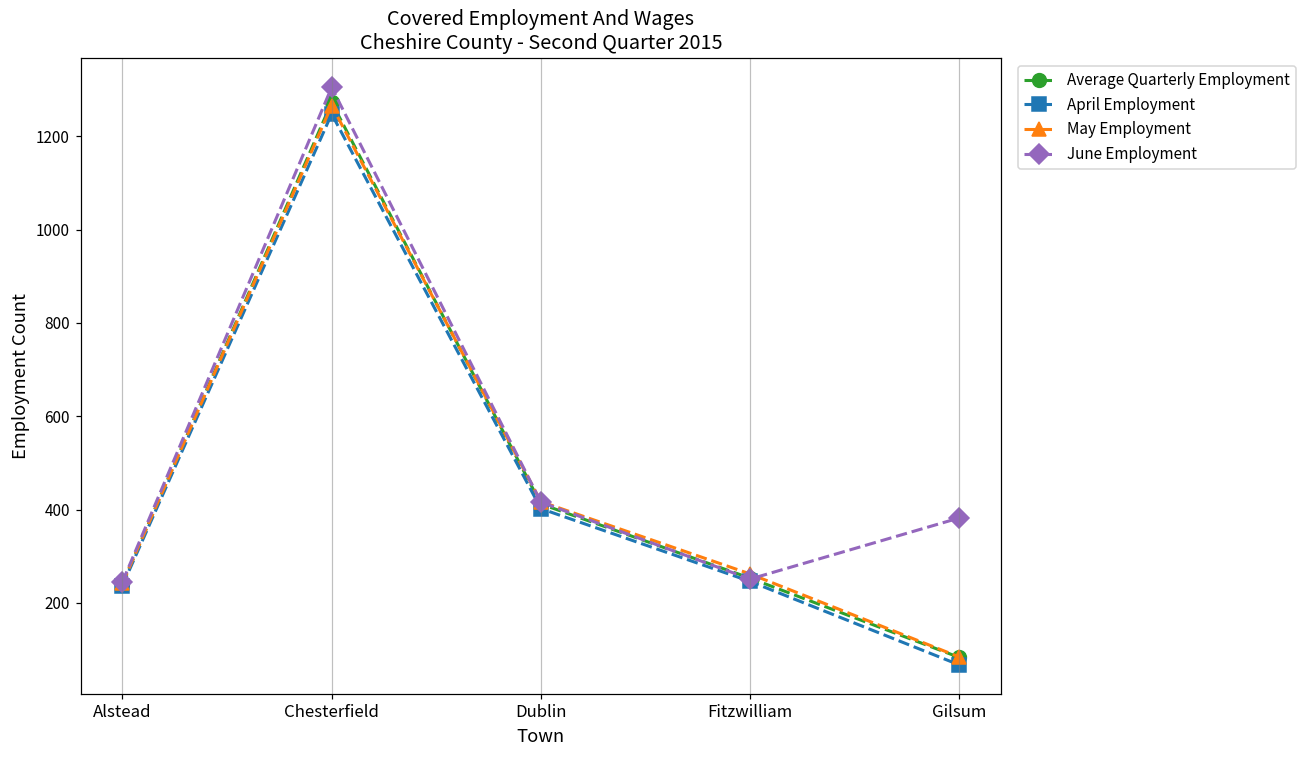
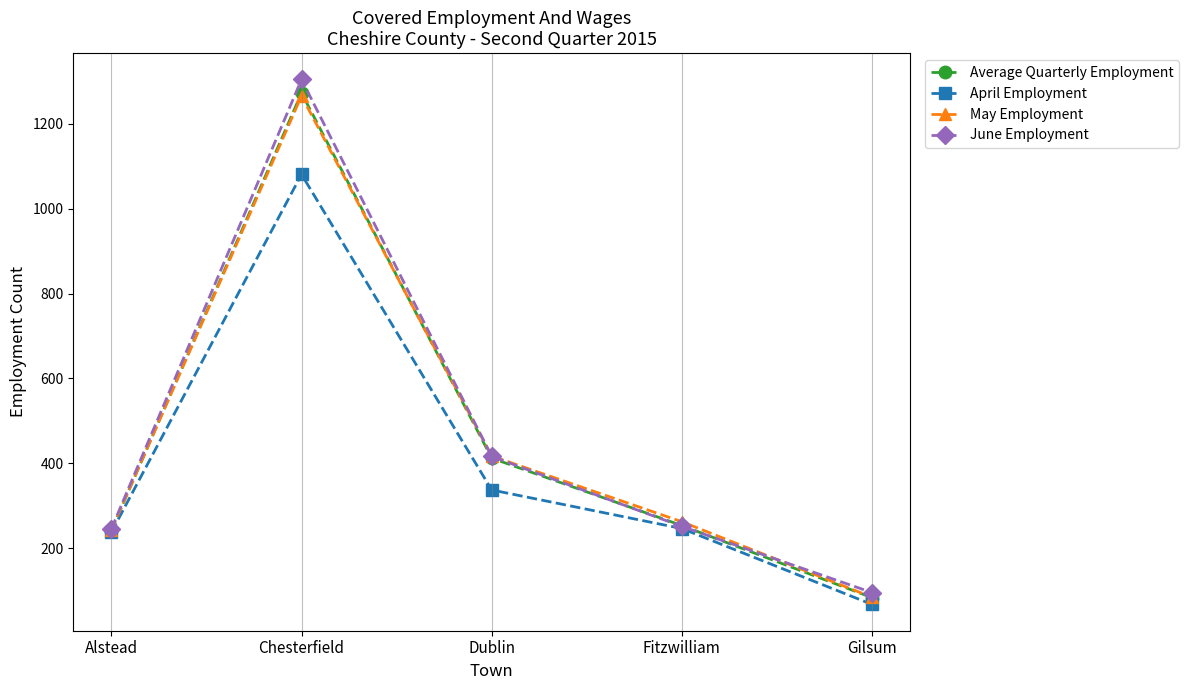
  {
    "Average Quarterly Employment": {
      "Chesterfield": 1270
    },
    "April Employment": {
-     "Chesterfield": 1250,
-     "Dublin": 400,
+     "Chesterfield": 1080,
+     "Dublin": 340,
      "Gilsum": 70
    },
    "May Employment": {
      "Chesterfield": 1270,
      "Fitzwilliam": 260
    },
    "June Employment": {
      "Chesterfield": 1310,
-     "Gilsum": 380
+     "Gilsum": 100
    }
  }
